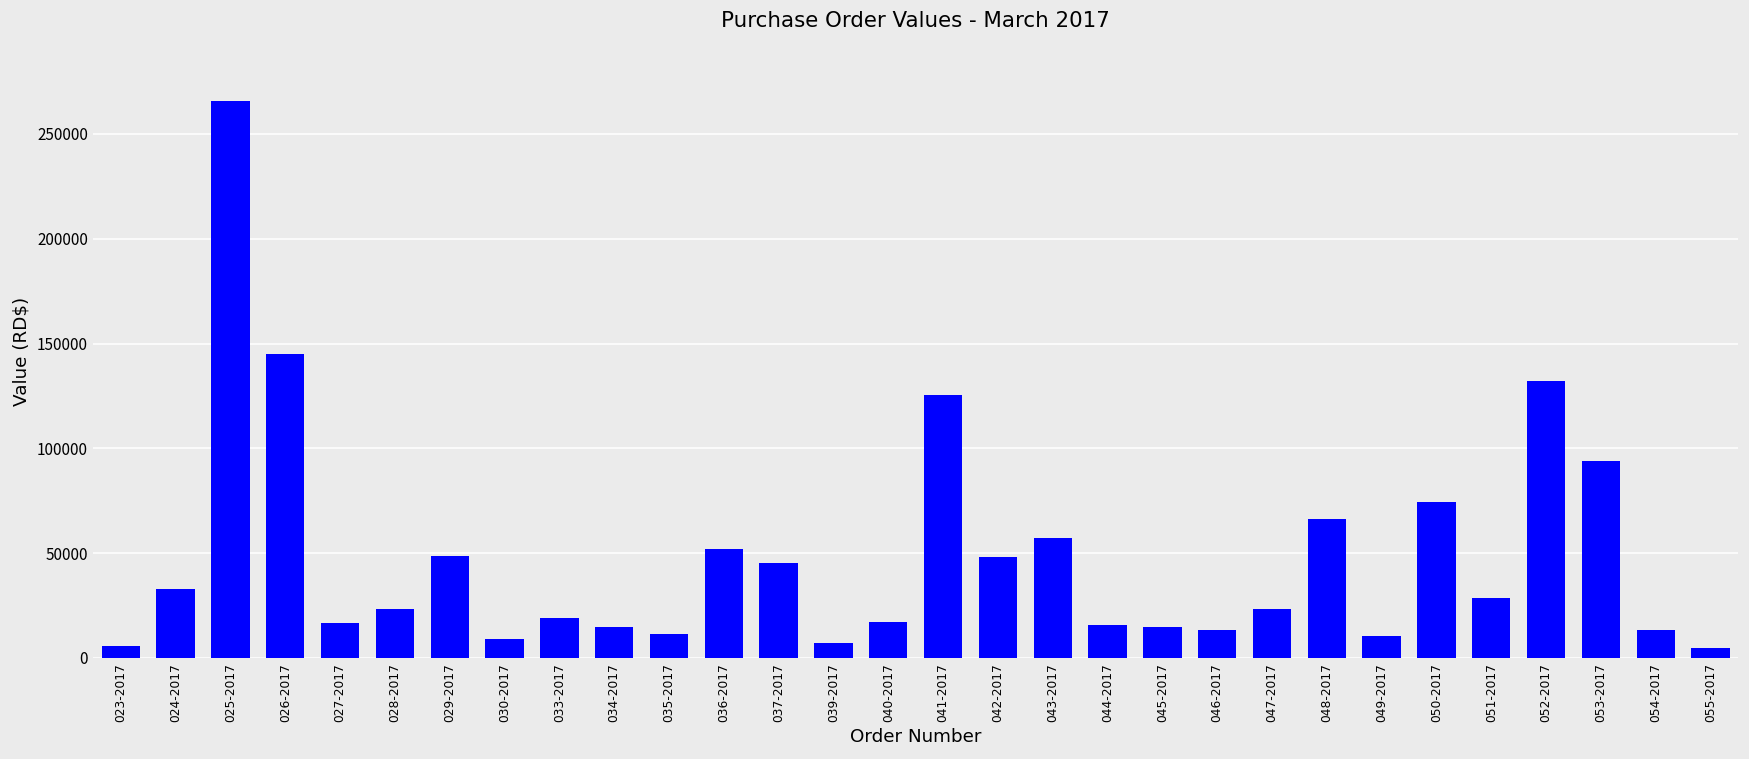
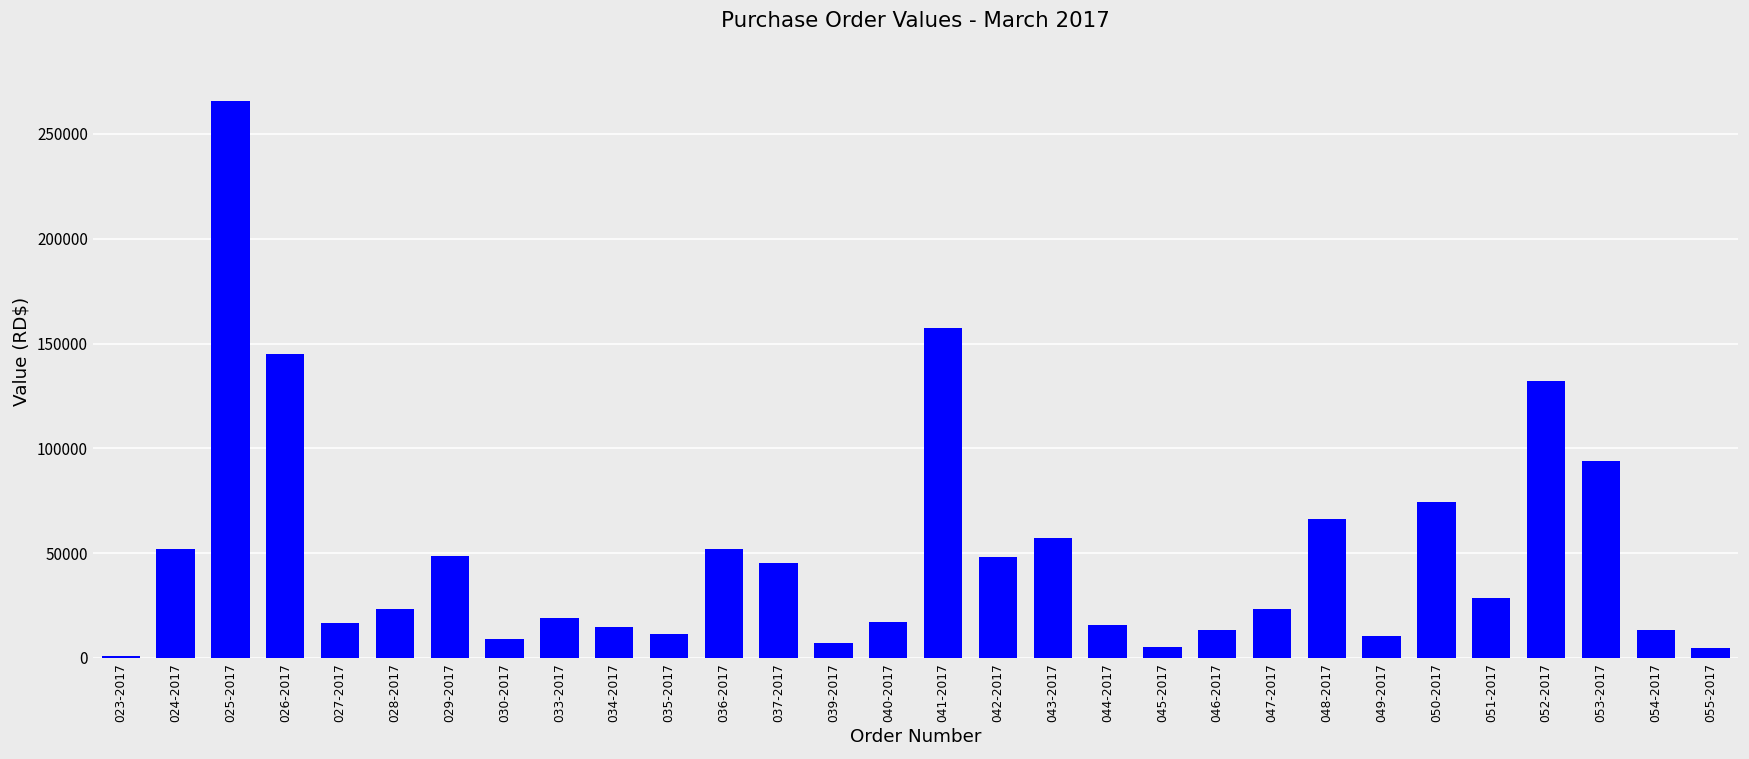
  {
-   "023-2017": 6000,
-   "024-2017": 33000,
+   "023-2017": 1000,
+   "024-2017": 52000,
    "025-2017": 266000,
    "026-2017": 145000,
    "027-2017": 17000,
    "028-2017": 23000,
    "029-2017": 49000,
    "030-2017": 9000,
    "033-2017": 19000,
    "034-2017": 15000,
    "035-2017": 12000,
    "036-2017": 52000,
    "037-2017": 45000,
    "039-2017": 7000,
    "040-2017": 17000,
-   "041-2017": 125000,
+   "041-2017": 158000,
    "042-2017": 48000,
    "043-2017": 57000,
    "044-2017": 16000,
-   "045-2017": 15000,
+   "045-2017": 5000,
    "046-2017": 13000,
    "047-2017": 24000,
    "048-2017": 66000,
    "049-2017": 11000,
    "050-2017": 74000,
    "051-2017": 28000,
    "052-2017": 132000,
    "053-2017": 94000,
    "054-2017": 13000,
    "055-2017": 5000
  }
